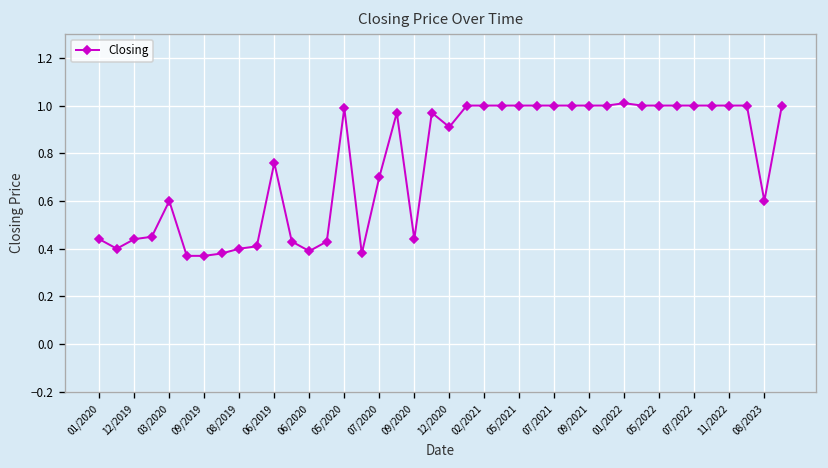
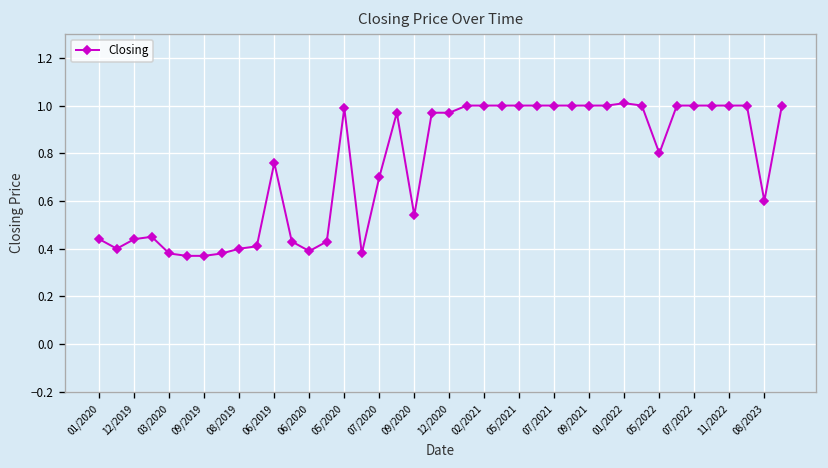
  {
    "01/2020": 0.44,
    "12/2019": 0.44,
-   "03/2020": 0.60,
+   "03/2020": 0.38,
    "09/2019": 0.37,
    "08/2019": 0.40,
    "06/2019": 0.76,
    "05/2020": 0.99,
    "07/2020": 0.70,
-   "09/2020": 0.44,
-   "12/2020": 0.91,
+   "09/2020": 0.54,
+   "12/2020": 0.97,
    "02/2021": 1.00,
    "05/2021": 1.00,
    "07/2021": 1.00,
    "09/2021": 1.00,
    "01/2022": 1.01,
-   "05/2022": 1.0,
+   "05/2022": 0.8,
    "07/2022": 1.00,
    "11/2022": 1.00,
    "08/2023": 0.60
  }
